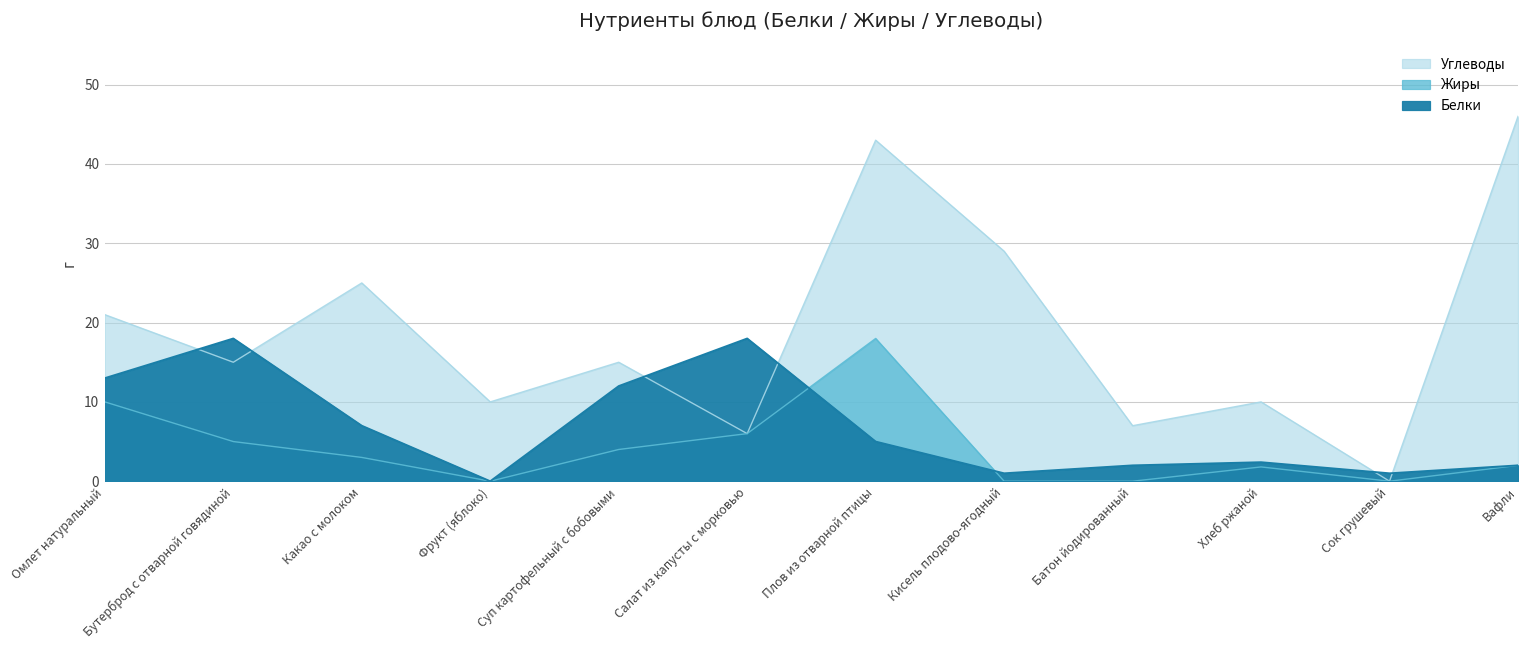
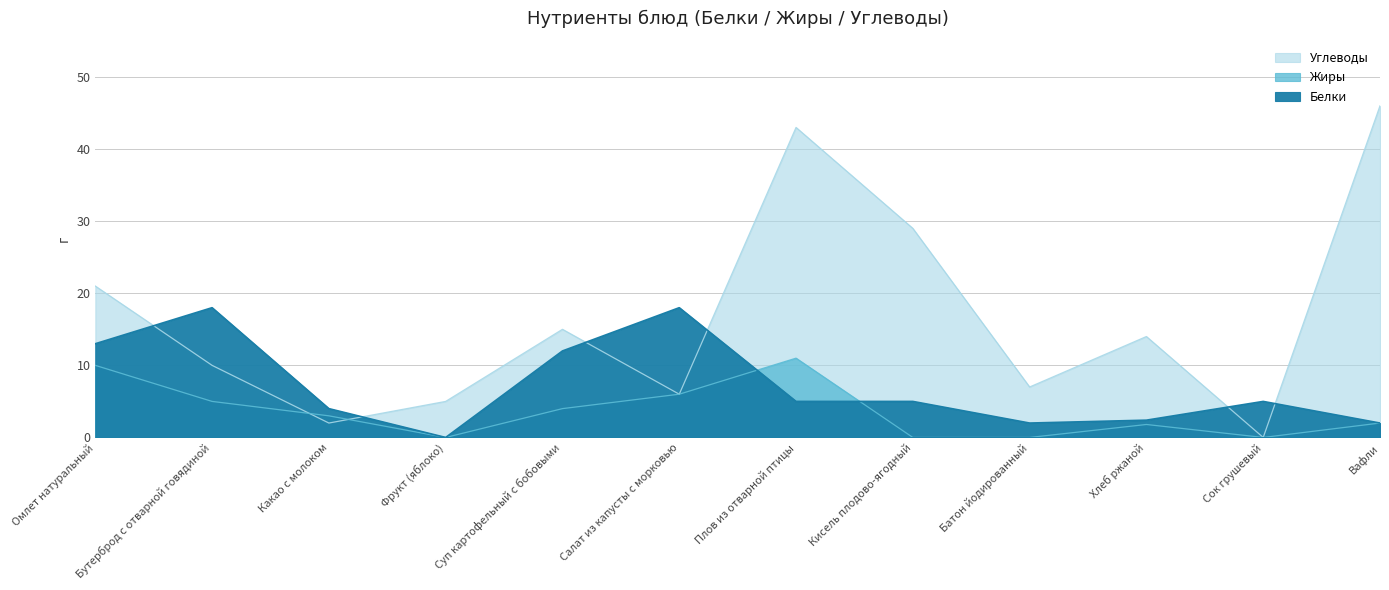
  {
    "Углеводы": {
      "Омлет натуральный": 21,
-     "Бутерброд с отварной говядиной": 15,
-     "Какао с молоком": 25,
-     "Фрукт (яблоко)": 10,
+     "Бутерброд с отварной говядиной": 10,
+     "Какао с молоком": 2,
+     "Фрукт (яблоко)": 5,
      "Суп картофельный с бобовыми": 15,
      "Плов из отварной птицы": 43,
      "Кисель плодово-ягодный": 29,
      "Батон йодированный": 7,
-     "Хлеб ржаной": 10,
+     "Хлеб ржаной": 14,
      "Вафли": 46
    },
    "Жиры": {
      "Омлет натуральный": 10,
      "Бутерброд с отварной говядиной": 5,
      "Какао с молоком": 3,
      "Суп картофельный с бобовыми": 4,
-     "Плов из отварной птицы": 18,
+     "Плов из отварной птицы": 11,
      "Кисель плодово-ягодный": 0,
      "Батон йодированный": 0,
      "Хлеб ржаной": 2
    },
    "Белки": {
      "Омлет натуральный": 13,
      "Бутерброд с отварной говядиной": 18,
-     "Какао с молоком": 7,
+     "Какао с молоком": 4,
      "Суп картофельный с бобовыми": 12,
      "Салат из капусты с морковью": 18,
      "Плов из отварной птицы": 5,
-     "Кисель плодово-ягодный": 1,
+     "Кисель плодово-ягодный": 5,
      "Батон йодированный": 2,
      "Хлеб ржаной": 2,
-     "Сок грушевый": 1
+     "Сок грушевый": 5
    }
  }
